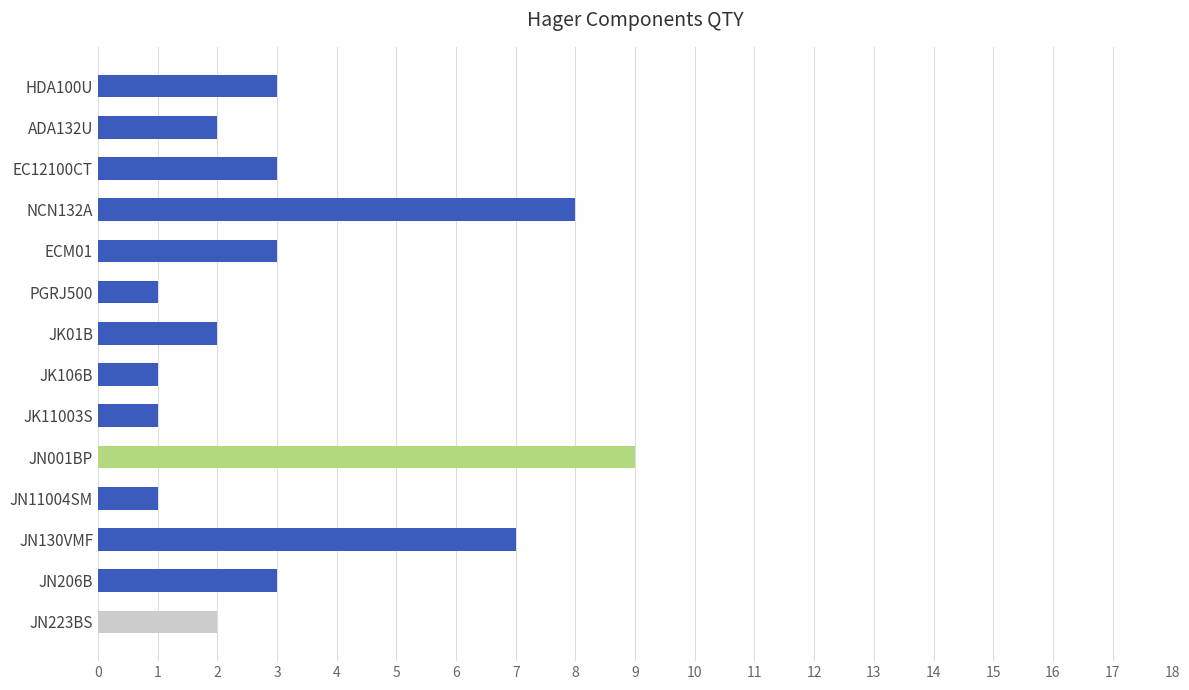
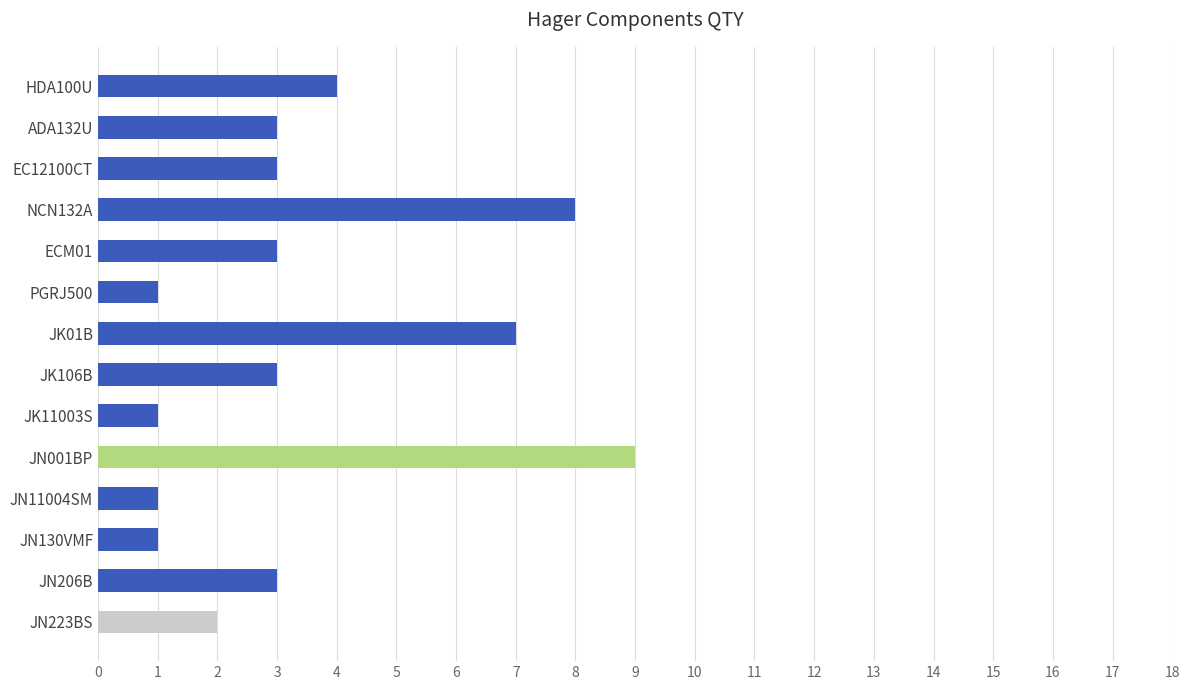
  {
-   "HDA100U": 3,
-   "ADA132U": 2,
+   "HDA100U": 4,
+   "ADA132U": 3,
    "EC12100CT": 3,
    "NCN132A": 8,
    "ECM01": 3,
    "PGRJ500": 1,
-   "JK01B": 2,
-   "JK106B": 1,
+   "JK01B": 7,
+   "JK106B": 3,
    "JK11003S": 1,
    "JN001BP": 9,
    "JN11004SM": 1,
-   "JN130VMF": 7,
+   "JN130VMF": 1,
    "JN206B": 3,
    "JN223BS": 2
  }
